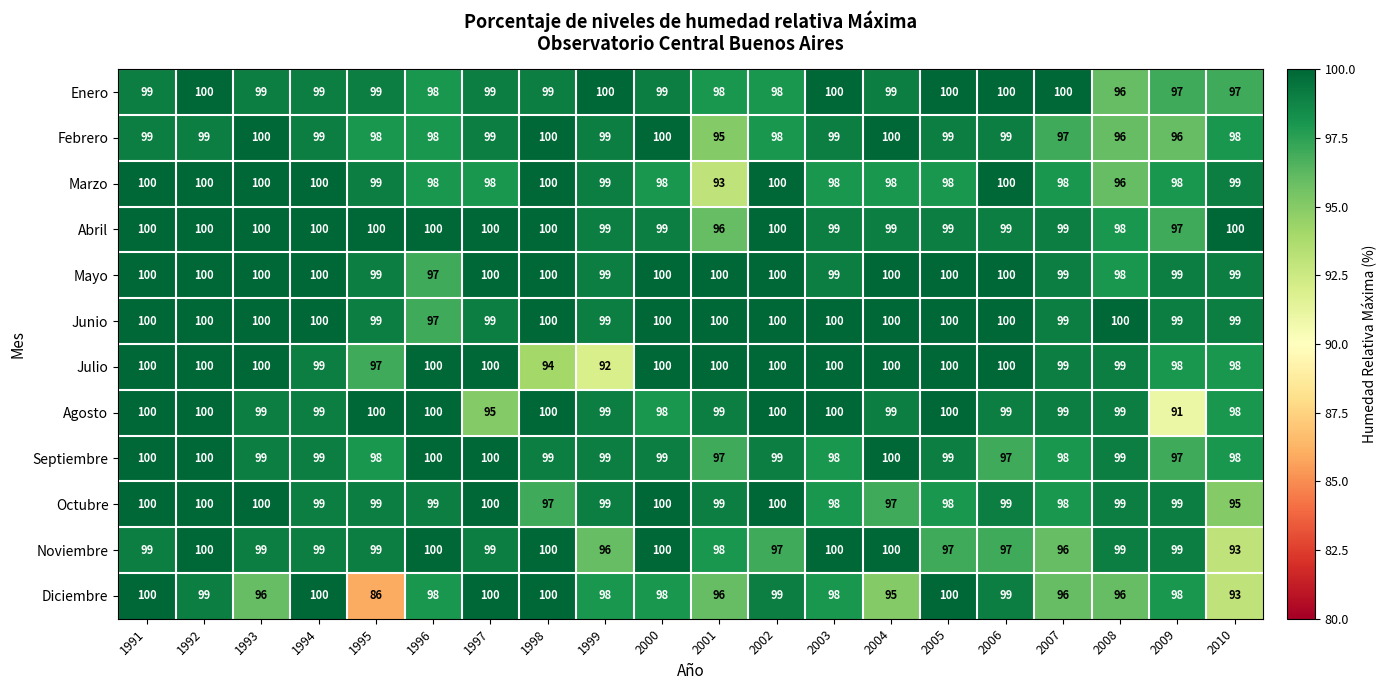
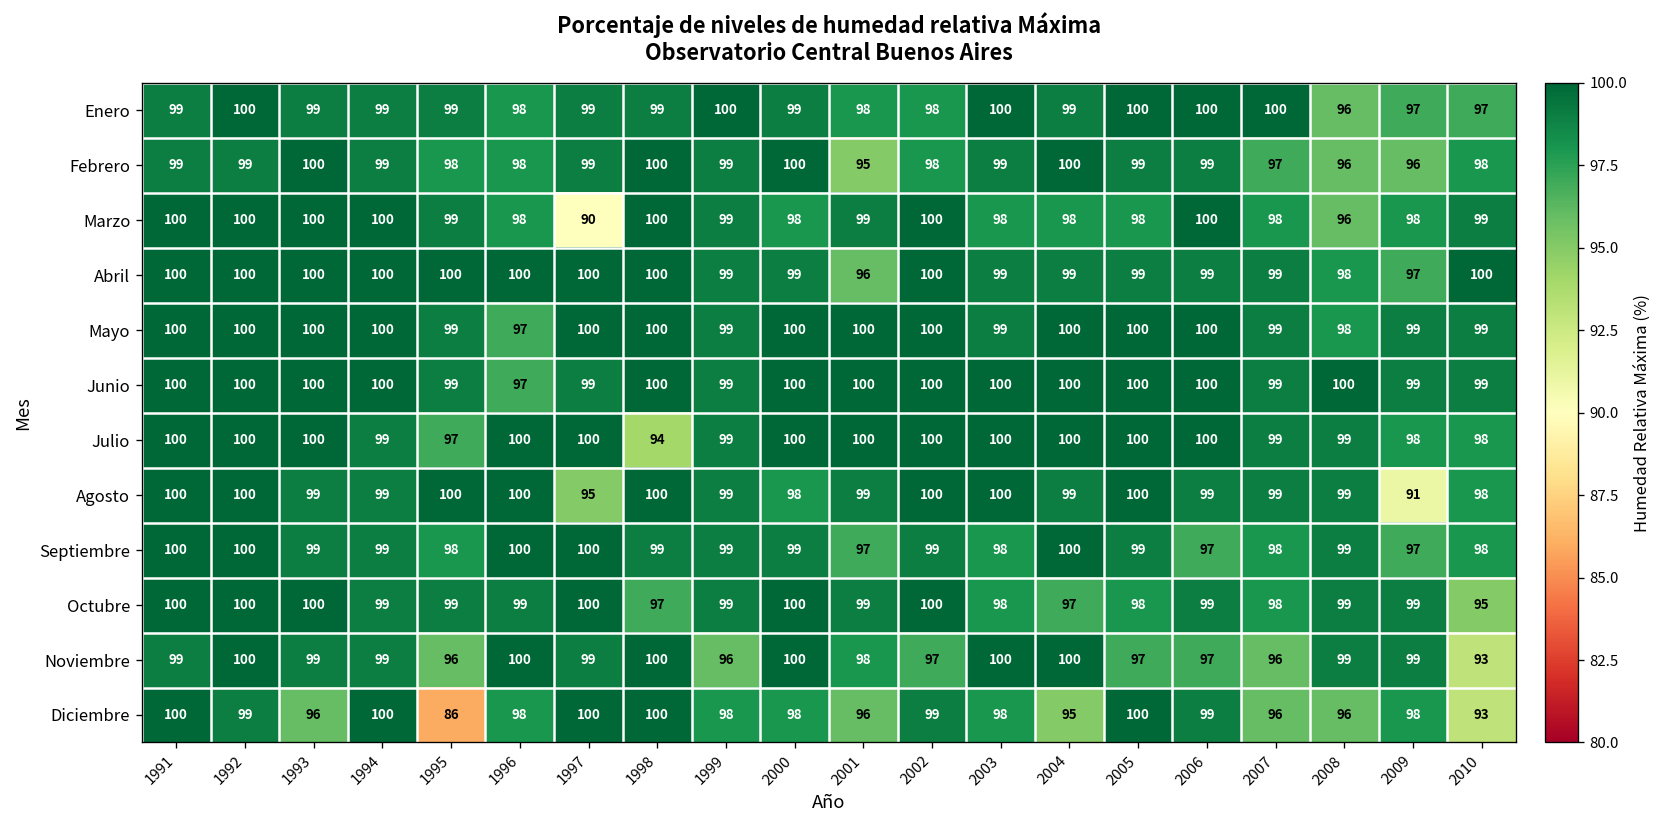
  {
    "Marzo": {
      "1991": 100,
      "1992": 100,
      "1993": 100,
      "1994": 100,
      "1995": 99,
      "1996": 98,
-     "1997": 98,
+     "1997": 90,
      "1998": 100,
      "1999": 99,
      "2000": 98,
-     "2001": 93,
+     "2001": 99,
      "2002": 100,
      "2003": 98,
      "2004": 98,
      "2005": 98,
      "2006": 100,
      "2007": 98,
      "2008": 96,
      "2009": 98,
      "2010": 99
    },
    "Julio": {
      "1991": 100,
      "1992": 100,
      "1993": 100,
      "1994": 99,
      "1995": 97,
      "1996": 100,
      "1997": 100,
      "1998": 94,
-     "1999": 92,
+     "1999": 99,
      "2000": 100,
      "2001": 100,
      "2002": 100,
      "2003": 100,
      "2004": 100,
      "2005": 100,
      "2006": 100,
      "2007": 99,
      "2008": 99,
      "2009": 98,
      "2010": 98
    },
    "Noviembre": {
      "1991": 99,
      "1992": 100,
      "1993": 99,
      "1994": 99,
-     "1995": 99,
+     "1995": 96,
      "1996": 100,
      "1997": 99,
      "1998": 100,
      "1999": 96,
      "2000": 100,
      "2001": 98,
      "2002": 97,
      "2003": 100,
      "2004": 100,
      "2005": 97,
      "2006": 97,
      "2007": 96,
      "2008": 99,
      "2009": 99,
      "2010": 93
    }
  }
